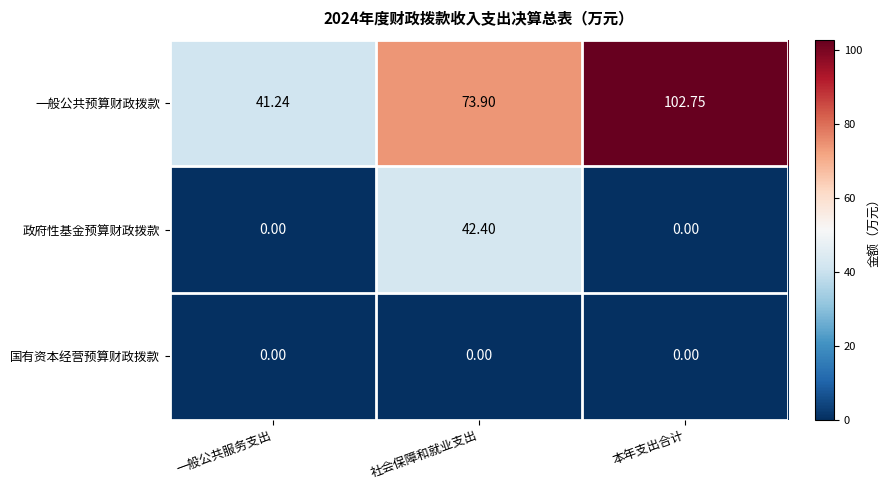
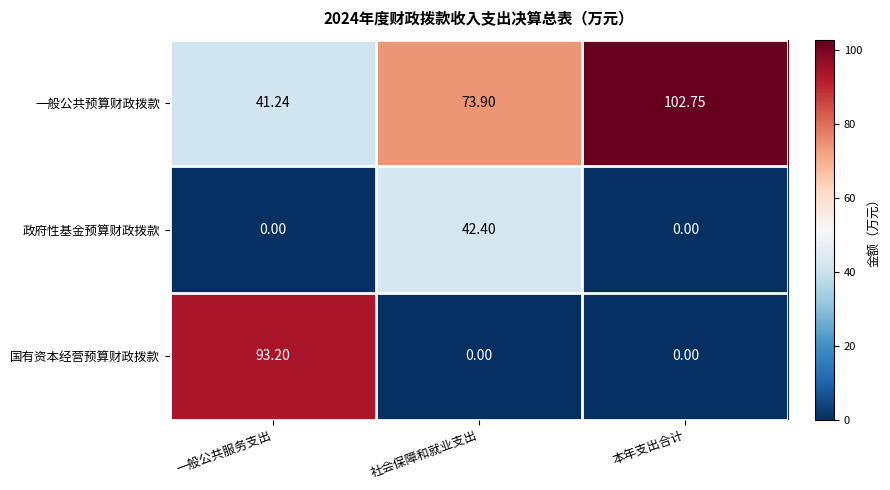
  {
    "一般公共预算财政拨款": {
      "一般公共服务支出": 41.24,
      "社会保障和就业支出": 73.90,
      "本年支出合计": 102.75
    },
    "政府性基金预算财政拨款": {
      "一般公共服务支出": 0.00,
      "社会保障和就业支出": 42.40,
      "本年支出合计": 0.00
    },
    "国有资本经营预算财政拨款": {
-     "一般公共服务支出": 0.00,
+     "一般公共服务支出": 93.20,
      "社会保障和就业支出": 0.00,
      "本年支出合计": 0.00
    }
  }
